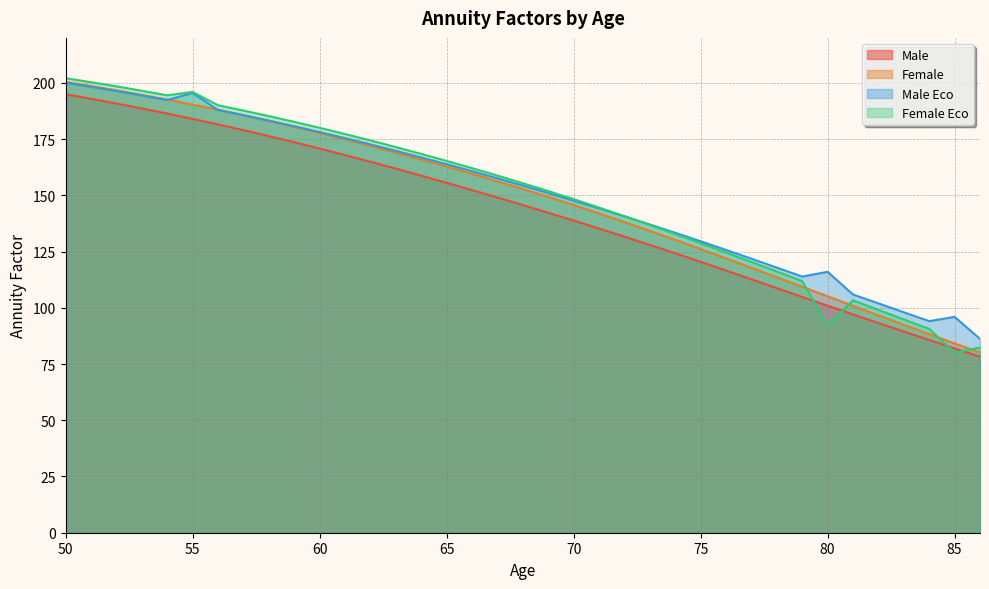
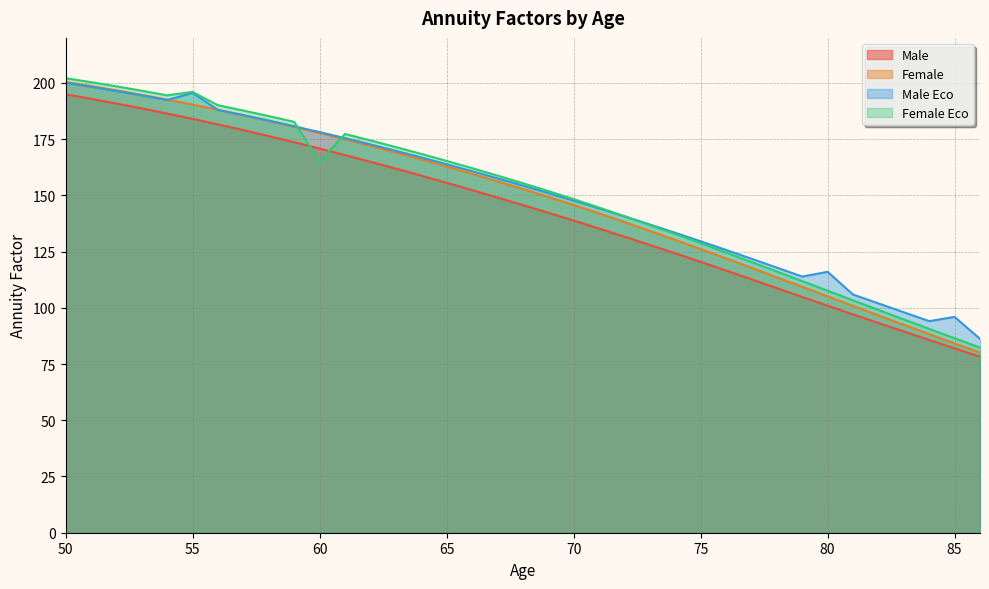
  {
    "Male Eco": {
      "80": 116,
      "85": 96
    },
    "Female Eco": {
      "50": 202,
-     "60": 180,
+     "60": 165,
      "65": 165,
-     "80": 92,
-     "85": 80
+     "80": 108,
+     "85": 86
    }
  }
